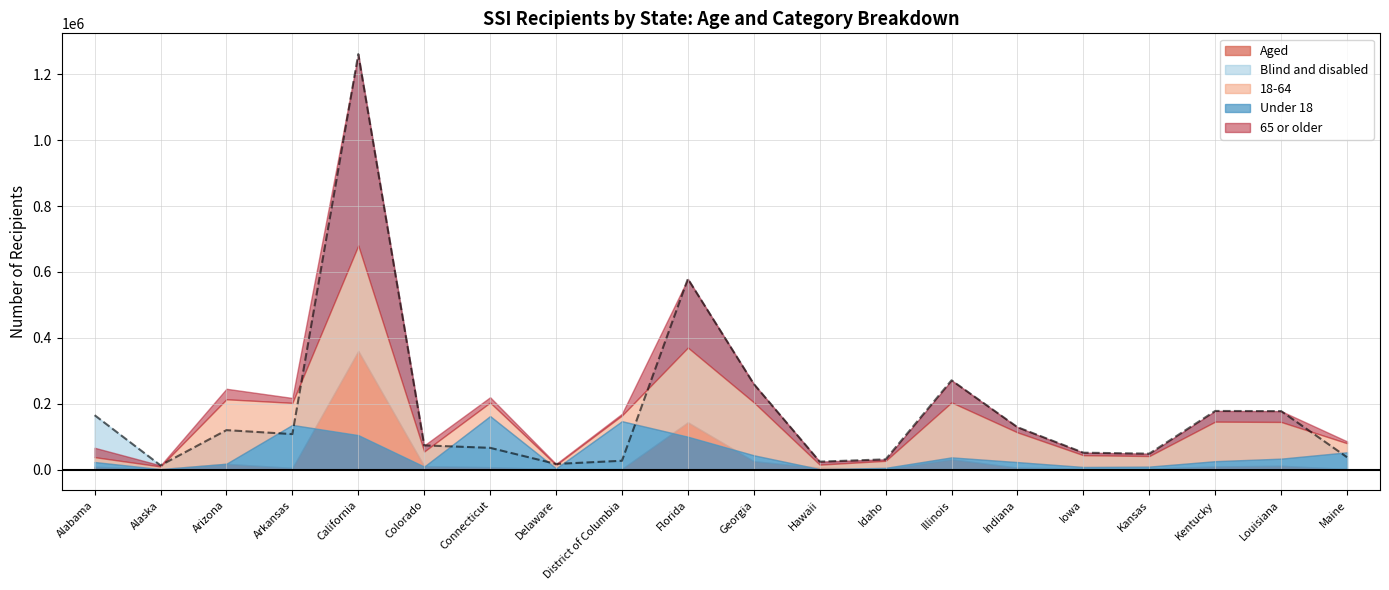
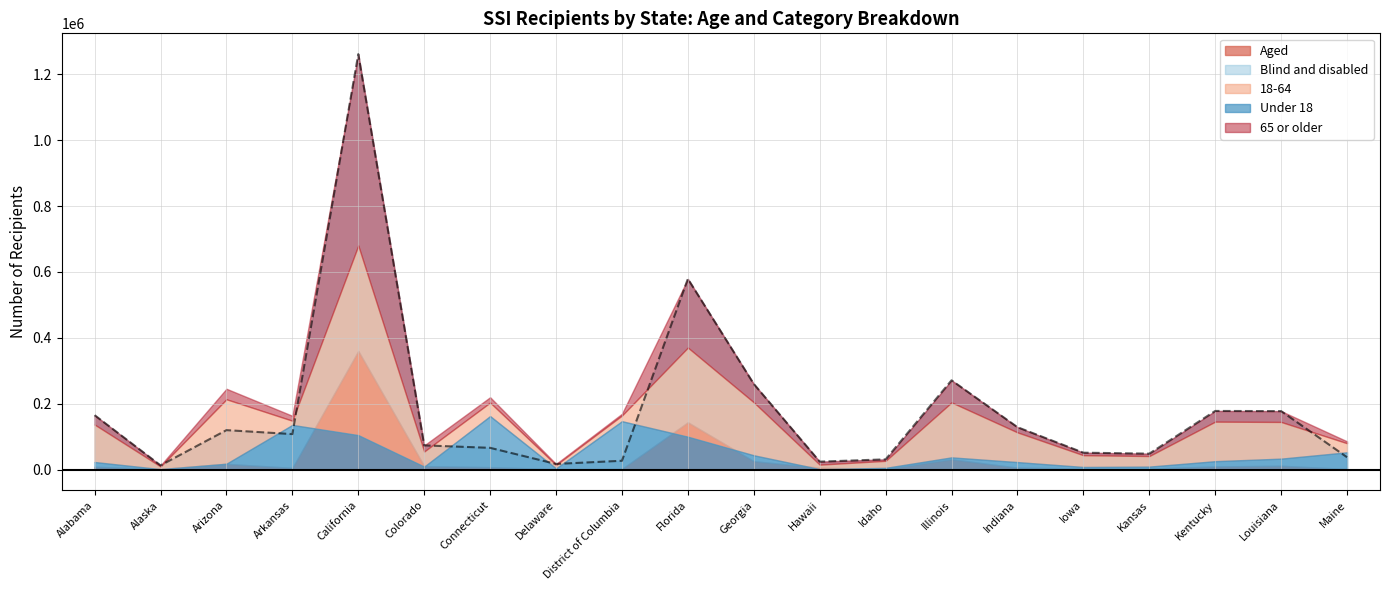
  {
    "Blind and disabled": {
      "Arizona": 100000,
      "Arkansas": 100000,
      "Connecticut": 60000,
      "District of Columbia": 20000,
      "Maine": 40000
    },
    "18-64": {
-     "Alabama": 10000,
+     "Alabama": 110000,
      "Arizona": 200000,
-     "Arkansas": 70000,
+     "Arkansas": 10000,
      "California": 580000,
      "Colorado": 50000,
      "Connecticut": 40000,
      "Florida": 270000,
      "Georgia": 160000,
      "Hawaii": 10000,
      "Illinois": 170000,
      "Indiana": 90000,
      "Kentucky": 120000,
      "Louisiana": 110000
    },
    "Under 18": {
      "Alabama": 20000,
      "Arkansas": 140000,
      "California": 100000,
      "Connecticut": 160000,
      "District of Columbia": 150000,
      "Florida": 100000,
      "Georgia": 40000,
      "Indiana": 20000,
      "Kentucky": 30000,
      "Louisiana": 30000,
      "Maine": 50000
    }
  }
